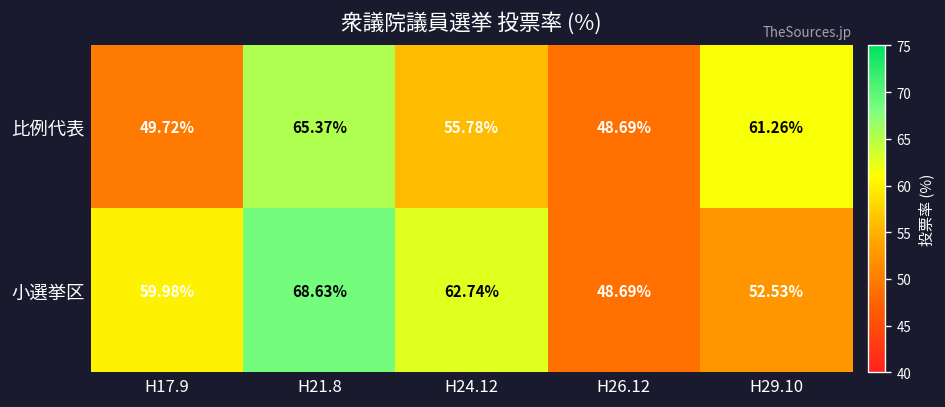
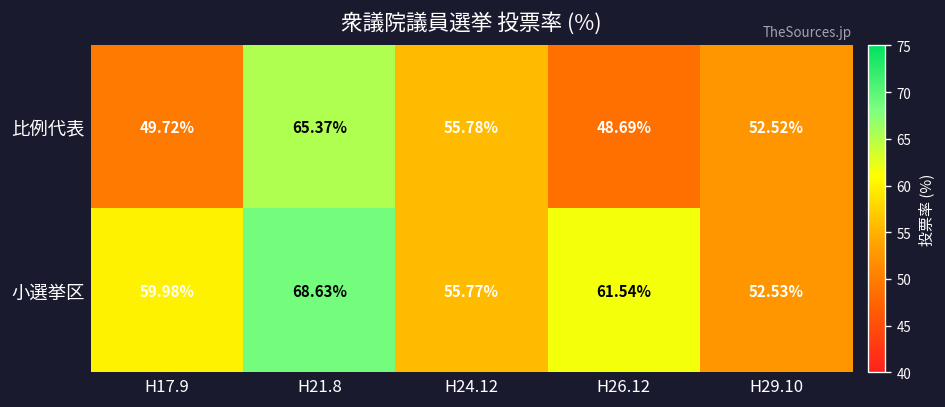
  {
    "比例代表": {
      "H17.9": "49.72%",
      "H21.8": "65.37%",
      "H24.12": "55.78%",
      "H26.12": "48.69%",
-     "H29.10": "61.26%"
+     "H29.10": "52.52%"
    },
    "小選挙区": {
      "H17.9": "59.98%",
      "H21.8": "68.63%",
-     "H24.12": "62.74%",
-     "H26.12": "48.69%",
+     "H24.12": "55.77%",
+     "H26.12": "61.54%",
      "H29.10": "52.53%"
    }
  }
